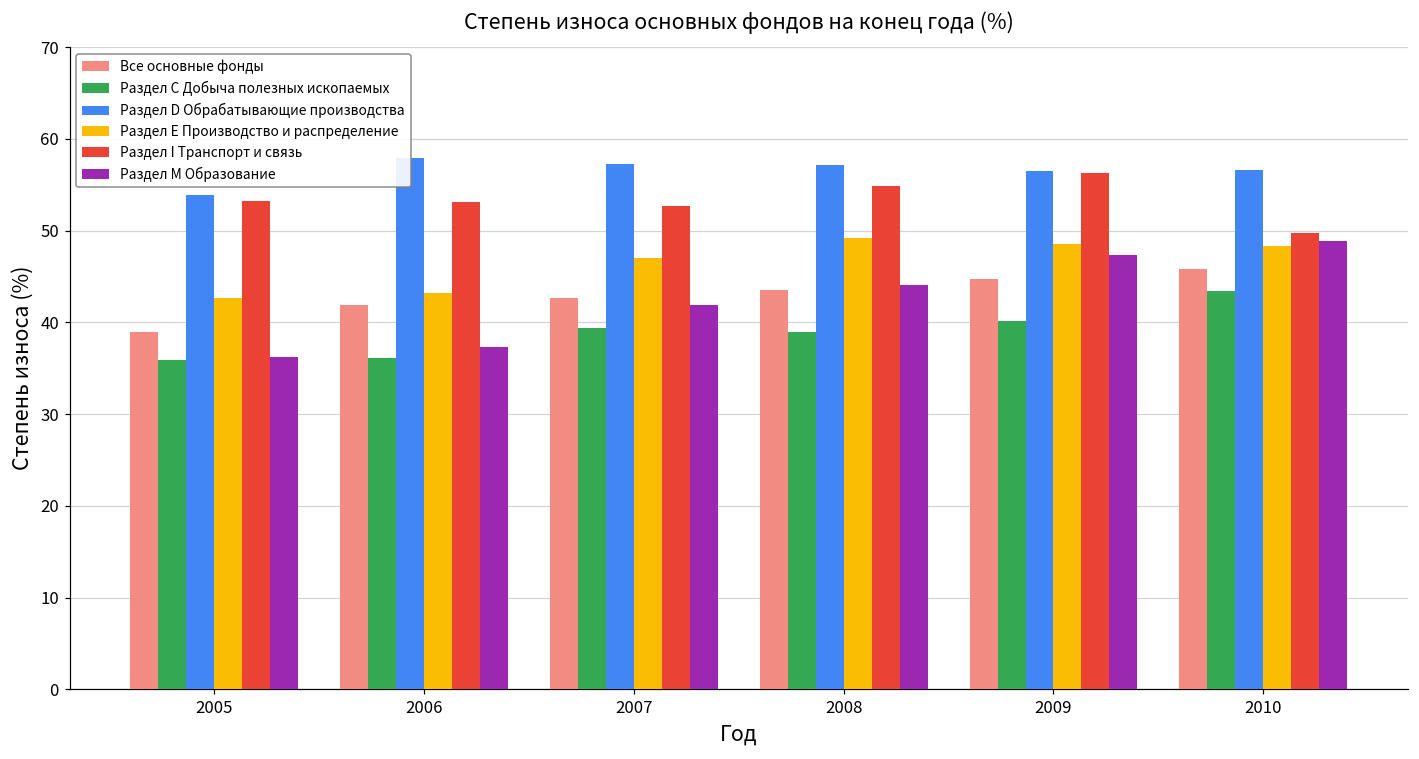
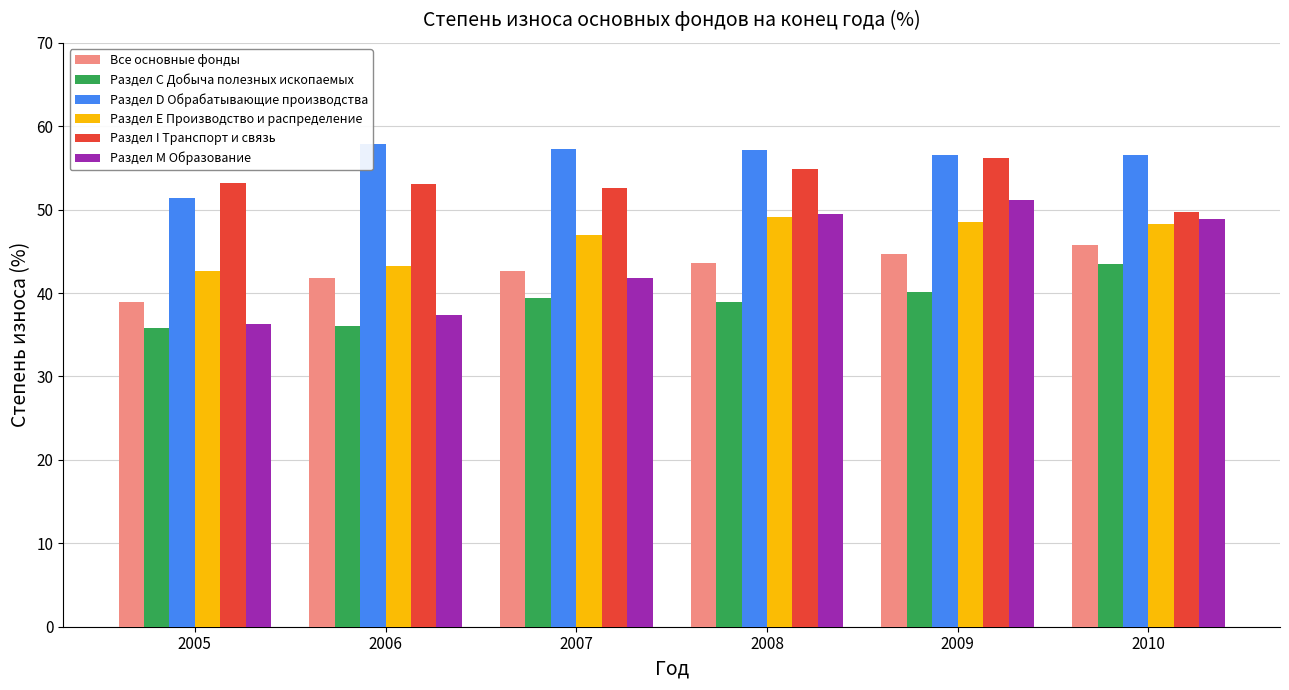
  {
    "Все основные фонды": {
      "2005": 39,
      "2006": 42,
      "2007": 43,
      "2008": 44,
      "2009": 45,
      "2010": 46
    },
    "Раздел С Добыча полезных ископаемых": {
      "2005": 36,
      "2006": 36,
      "2007": 39,
      "2008": 39,
      "2009": 40,
      "2010": 43
    },
    "Раздел D Обрабатывающие производства": {
-     "2005": 54,
+     "2005": 51,
      "2006": 58,
      "2007": 57,
      "2008": 57,
      "2009": 57,
      "2010": 57
    },
    "Раздел Е Производство и распределение": {
      "2005": 43,
      "2006": 43,
      "2007": 47,
      "2008": 49,
      "2009": 49,
      "2010": 48
    },
    "Раздел I Транспорт и связь": {
      "2005": 53,
      "2006": 53,
      "2007": 53,
      "2008": 55,
      "2009": 56,
      "2010": 50
    },
    "Раздел M Образование": {
      "2005": 36,
      "2006": 37,
      "2007": 42,
-     "2008": 44,
-     "2009": 47,
+     "2008": 49,
+     "2009": 51,
      "2010": 49
    }
  }
